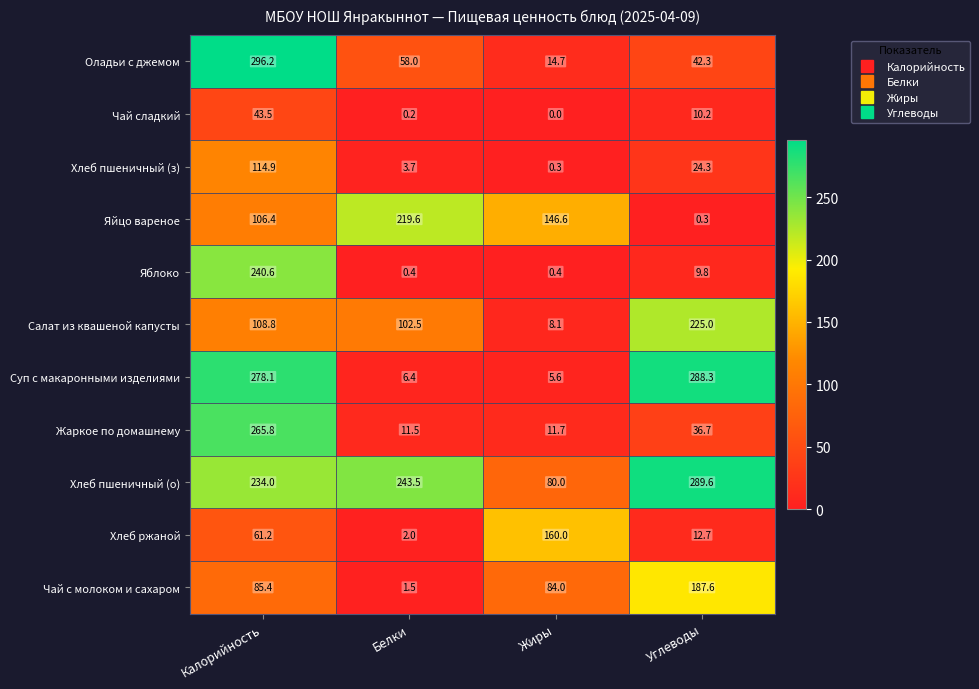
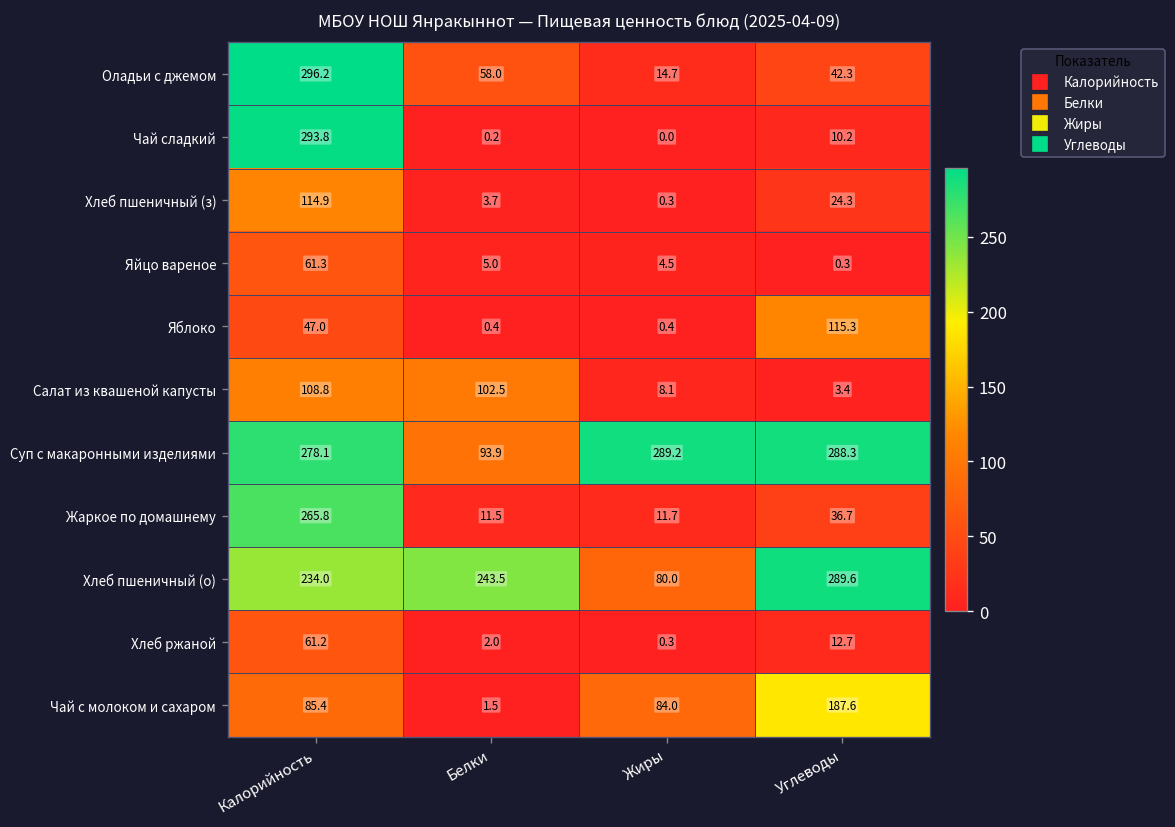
  {
    "Чай сладкий": {
-     "Калорийность": 43.5
+     "Калорийность": 293.8
    },
    "Яйцо вареное": {
-     "Калорийность": 106.4,
-     "Белки": 219.6,
-     "Жиры": 146.6
+     "Калорийность": 61.3,
+     "Белки": 5.0,
+     "Жиры": 4.5
    },
    "Яблоко": {
-     "Калорийность": 240.6,
-     "Углеводы": 9.8
+     "Калорийность": 47.0,
+     "Углеводы": 115.3
    },
    "Салат из квашеной капусты": {
-     "Углеводы": 225.0
+     "Углеводы": 3.4
    },
    "Суп с макаронными изделиями": {
-     "Белки": 6.4,
-     "Жиры": 5.6
+     "Белки": 93.9,
+     "Жиры": 289.2
    },
    "Хлеб ржаной": {
-     "Жиры": 160.0
+     "Жиры": 0.3
    }
  }
